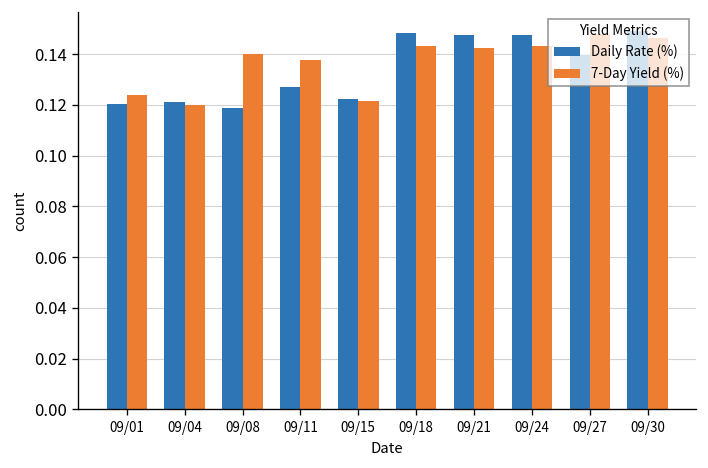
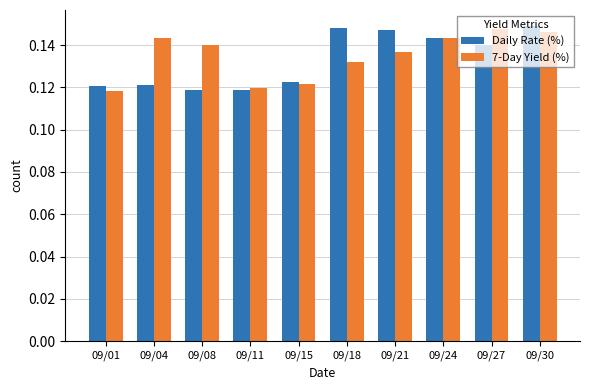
  {
    "Daily Rate (%)": {
      "09/01": 0.120,
      "09/04": 0.121,
      "09/08": 0.119,
-     "09/11": 0.127,
+     "09/11": 0.119,
      "09/15": 0.122,
      "09/18": 0.148,
      "09/21": 0.147,
-     "09/24": 0.147
+     "09/24": 0.143
    },
    "7-Day Yield (%)": {
-     "09/01": 0.124,
-     "09/04": 0.120,
+     "09/01": 0.118,
+     "09/04": 0.143,
      "09/08": 0.140,
-     "09/11": 0.138,
+     "09/11": 0.120,
      "09/15": 0.122,
-     "09/18": 0.143,
-     "09/21": 0.142,
+     "09/18": 0.132,
+     "09/21": 0.137,
      "09/24": 0.143
    }
  }
